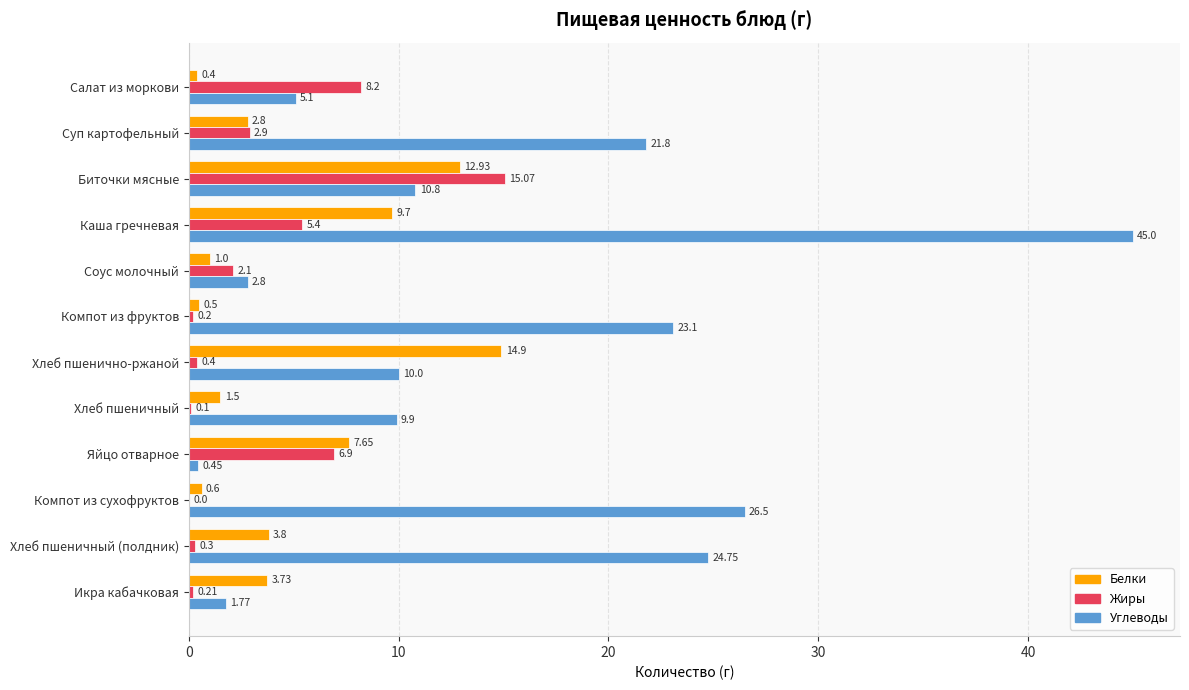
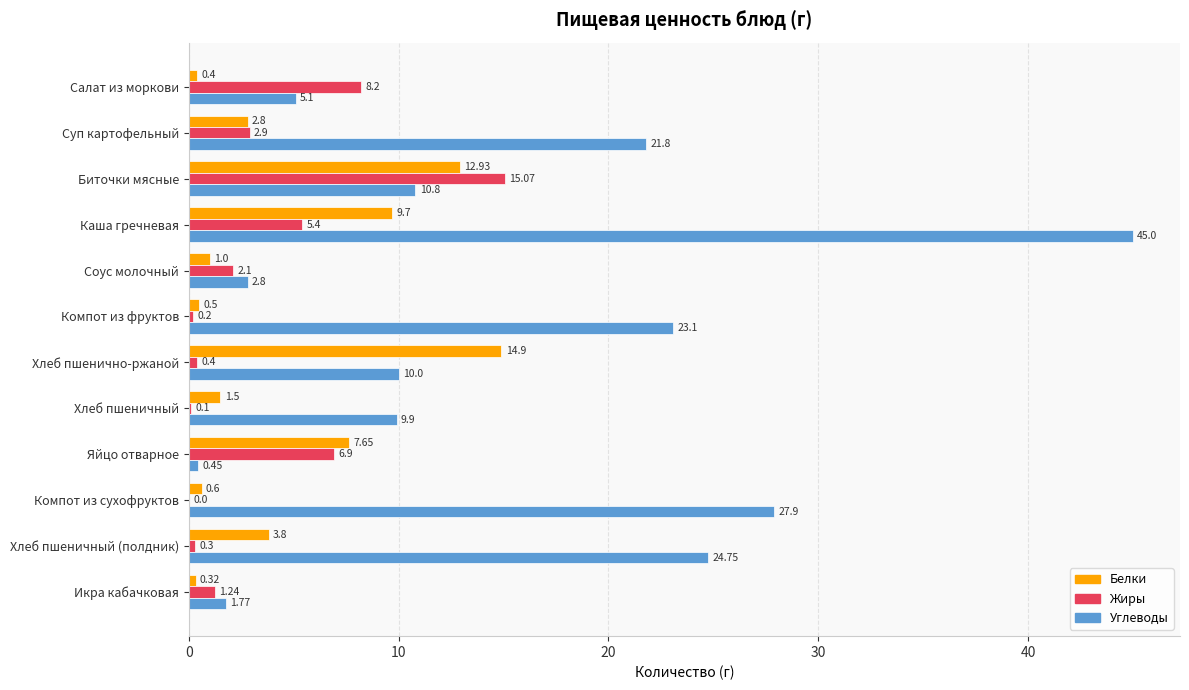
  {
    "Белки": {
      "Салат из моркови": 0.4,
      "Суп картофельный": 2.8,
      "Биточки мясные": 12.93,
      "Каша гречневая": 9.7,
      "Соус молочный": 1.0,
      "Компот из фруктов": 0.5,
      "Хлеб пшенично-ржаной": 14.9,
      "Хлеб пшеничный": 1.5,
      "Яйцо отварное": 7.65,
      "Компот из сухофруктов": 0.6,
      "Хлеб пшеничный (полдник)": 3.8,
-     "Икра кабачковая": 3.73
+     "Икра кабачковая": 0.32
    },
    "Жиры": {
      "Салат из моркови": 8.2,
      "Суп картофельный": 2.9,
      "Биточки мясные": 15.07,
      "Каша гречневая": 5.4,
      "Соус молочный": 2.1,
      "Компот из фруктов": 0.2,
      "Хлеб пшенично-ржаной": 0.4,
      "Хлеб пшеничный": 0.1,
      "Яйцо отварное": 6.9,
      "Компот из сухофруктов": 0.0,
      "Хлеб пшеничный (полдник)": 0.3,
-     "Икра кабачковая": 0.21
+     "Икра кабачковая": 1.24
    },
    "Углеводы": {
      "Салат из моркови": 5.1,
      "Суп картофельный": 21.8,
      "Биточки мясные": 10.8,
      "Каша гречневая": 45.0,
      "Соус молочный": 2.8,
      "Компот из фруктов": 23.1,
      "Хлеб пшенично-ржаной": 10.0,
      "Хлеб пшеничный": 9.9,
      "Яйцо отварное": 0.45,
-     "Компот из сухофруктов": 26.5,
+     "Компот из сухофруктов": 27.9,
      "Хлеб пшеничный (полдник)": 24.75,
      "Икра кабачковая": 1.77
    }
  }
